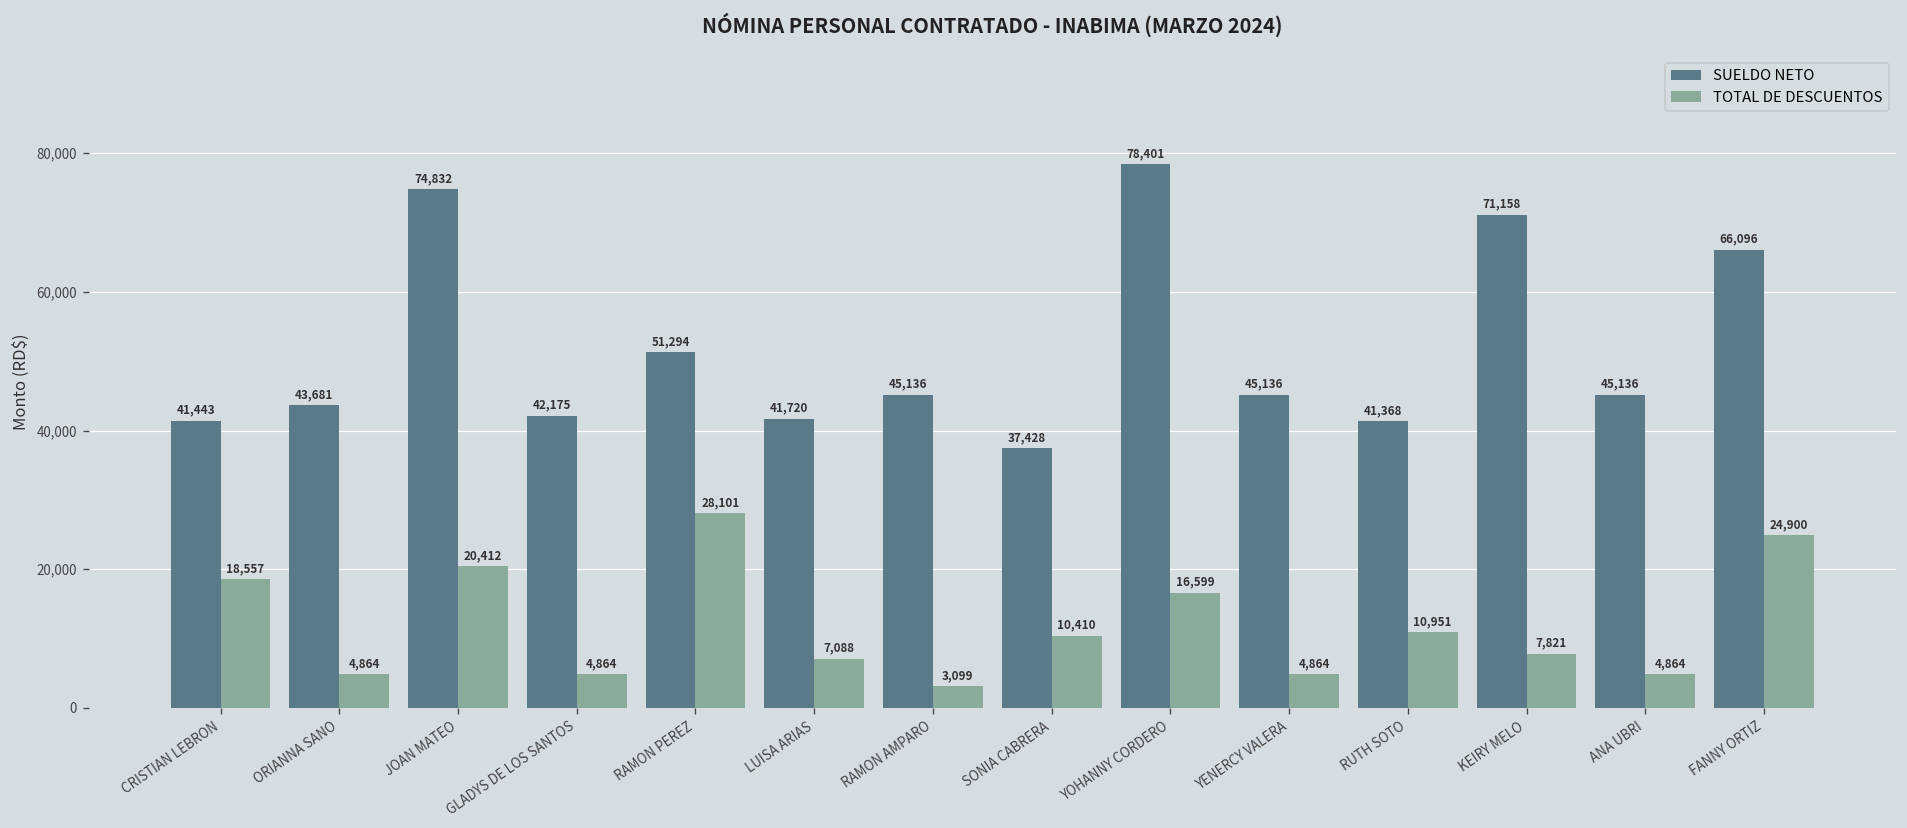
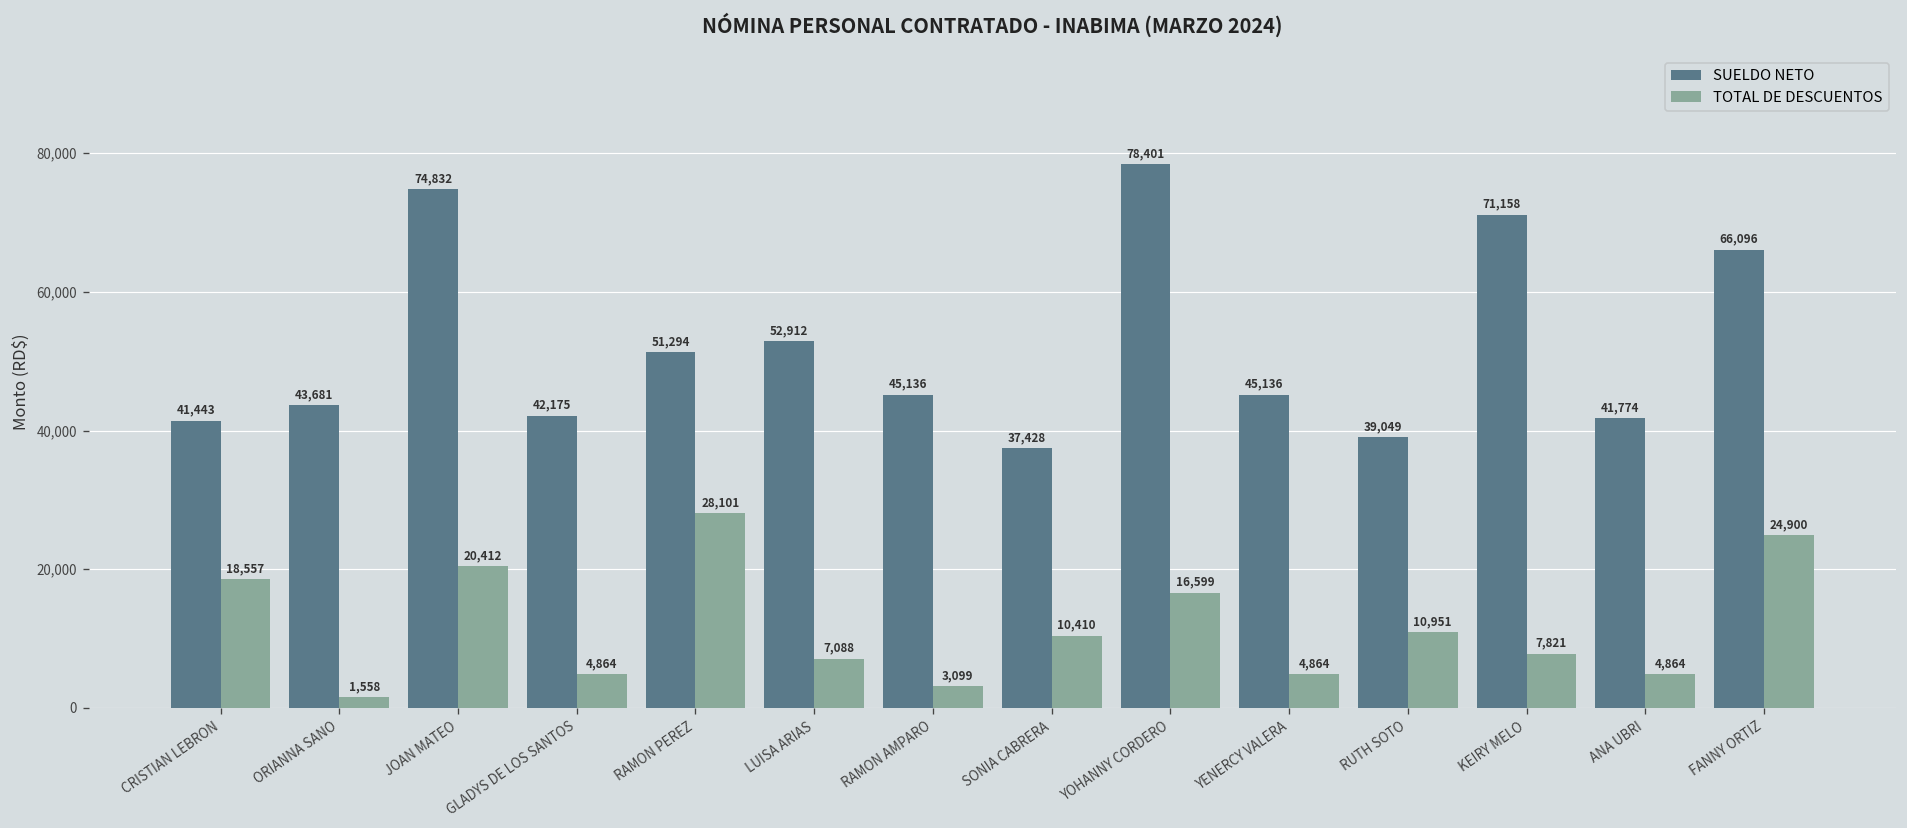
  {
    "SUELDO NETO": {
      "CRISTIAN LEBRON": "41,443",
      "ORIANNA SANO": "43,681",
      "JOAN MATEO": "74,832",
      "GLADYS DE LOS SANTOS": "42,175",
      "RAMON PEREZ": "51,294",
-     "LUISA ARIAS": "41,720",
+     "LUISA ARIAS": "52,912",
      "RAMON AMPARO": "45,136",
      "SONIA CABRERA": "37,428",
      "YOHANNY CORDERO": "78,401",
      "YENERCY VALERA": "45,136",
-     "RUTH SOTO": "41,368",
+     "RUTH SOTO": "39,049",
      "KEIRY MELO": "71,158",
-     "ANA UBRI": "45,136",
+     "ANA UBRI": "41,774",
      "FANNY ORTIZ": "66,096"
    },
    "TOTAL DE DESCUENTOS": {
      "CRISTIAN LEBRON": "18,557",
-     "ORIANNA SANO": "4,864",
+     "ORIANNA SANO": "1,558",
      "JOAN MATEO": "20,412",
      "GLADYS DE LOS SANTOS": "4,864",
      "RAMON PEREZ": "28,101",
      "LUISA ARIAS": "7,088",
      "RAMON AMPARO": "3,099",
      "SONIA CABRERA": "10,410",
      "YOHANNY CORDERO": "16,599",
      "YENERCY VALERA": "4,864",
      "RUTH SOTO": "10,951",
      "KEIRY MELO": "7,821",
      "ANA UBRI": "4,864",
      "FANNY ORTIZ": "24,900"
    }
  }
